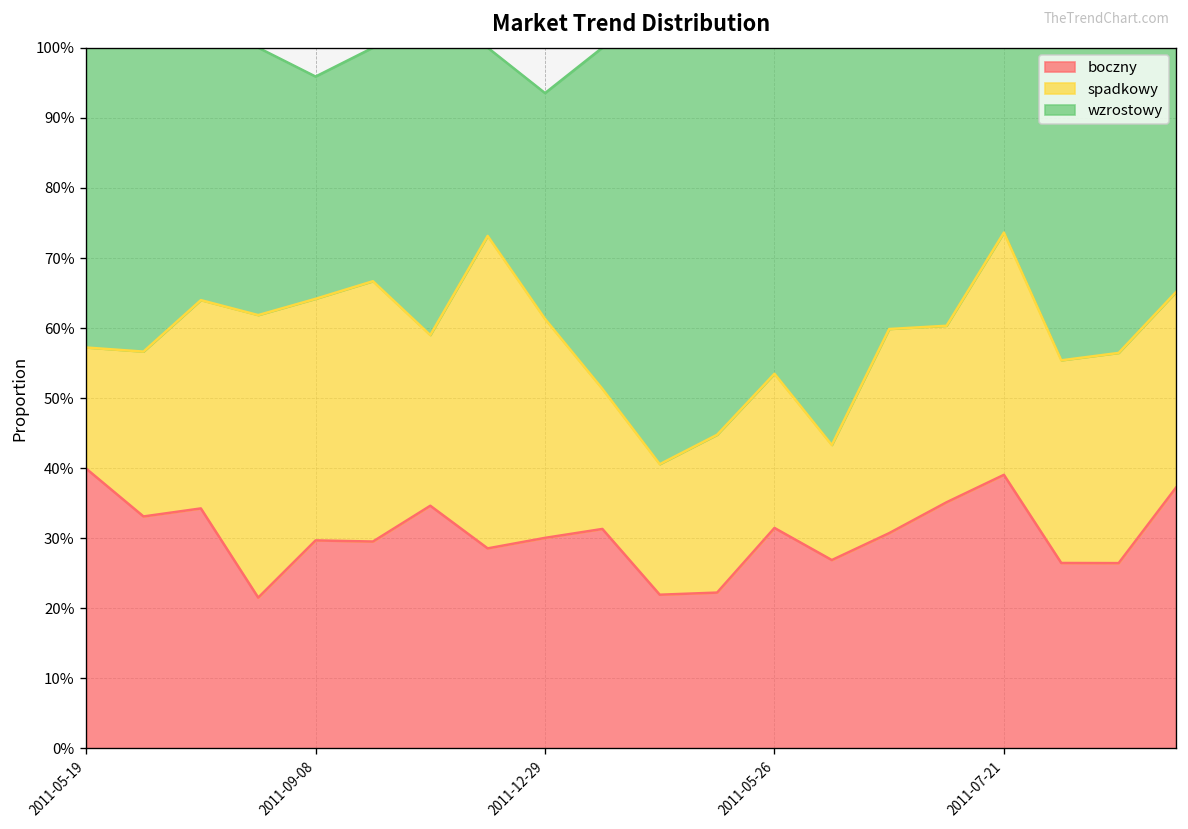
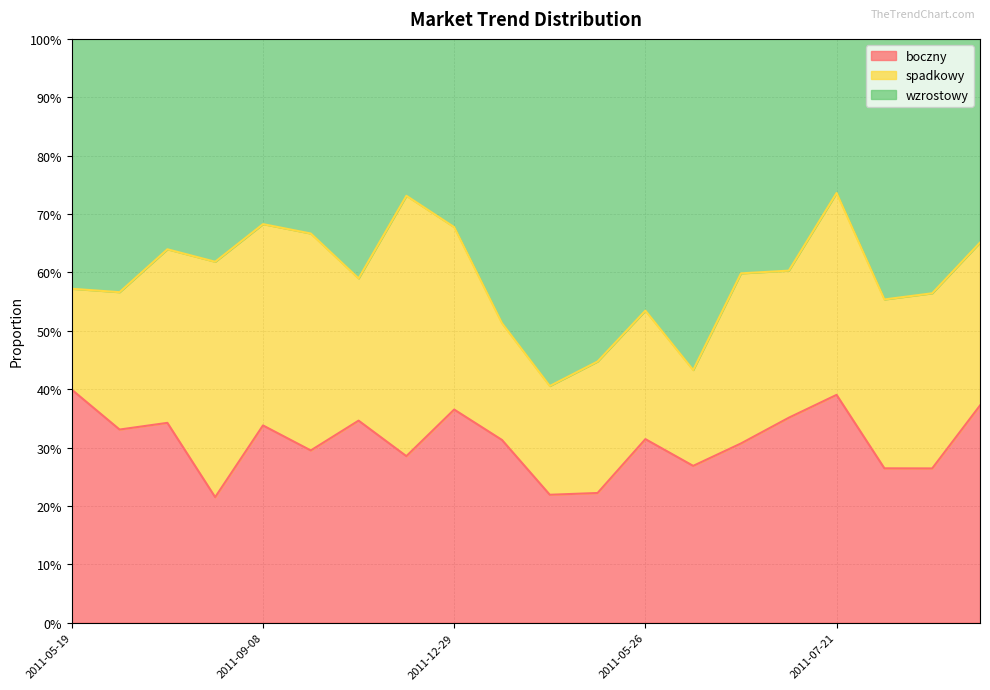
  {
    "boczny": {
      "2011-05-19": "40%",
-     "2011-09-08": "30%",
-     "2011-12-29": "30%",
+     "2011-09-08": "34%",
+     "2011-12-29": "37%",
      "2011-05-26": "31%",
      "2011-07-21": "39%"
    },
    "spadkowy": {
      "2011-05-19": "17%",
      "2011-09-08": "34%",
      "2011-12-29": "31%",
      "2011-05-26": "22%",
      "2011-07-21": "35%"
    },
    "wzrostowy": {
      "2011-05-19": "43%",
      "2011-09-08": "32%",
      "2011-12-29": "32%"
    }
  }
